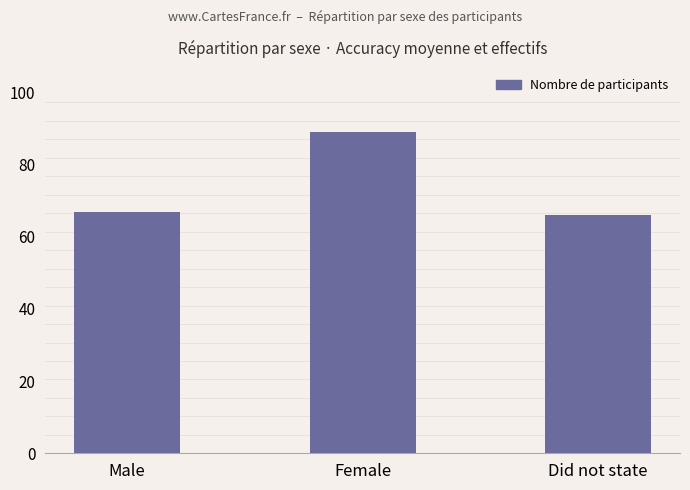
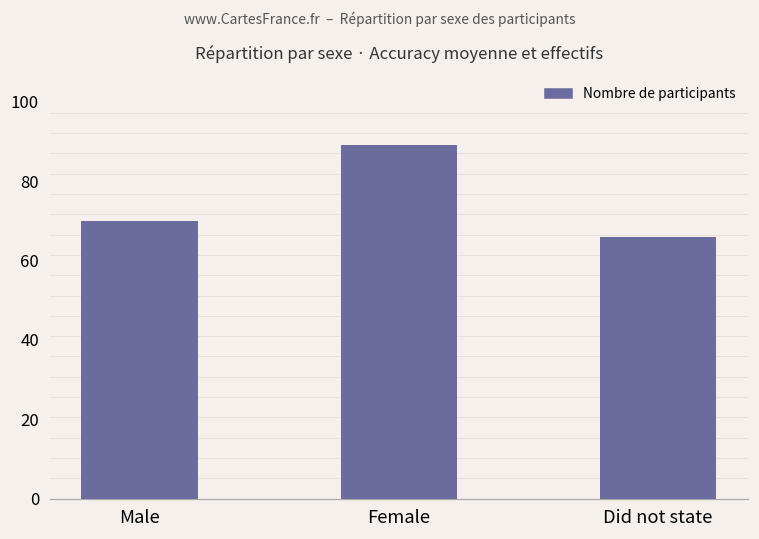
  {
-   "Male": 67,
+   "Male": 70,
    "Female": 89,
    "Did not state": 66
  }
